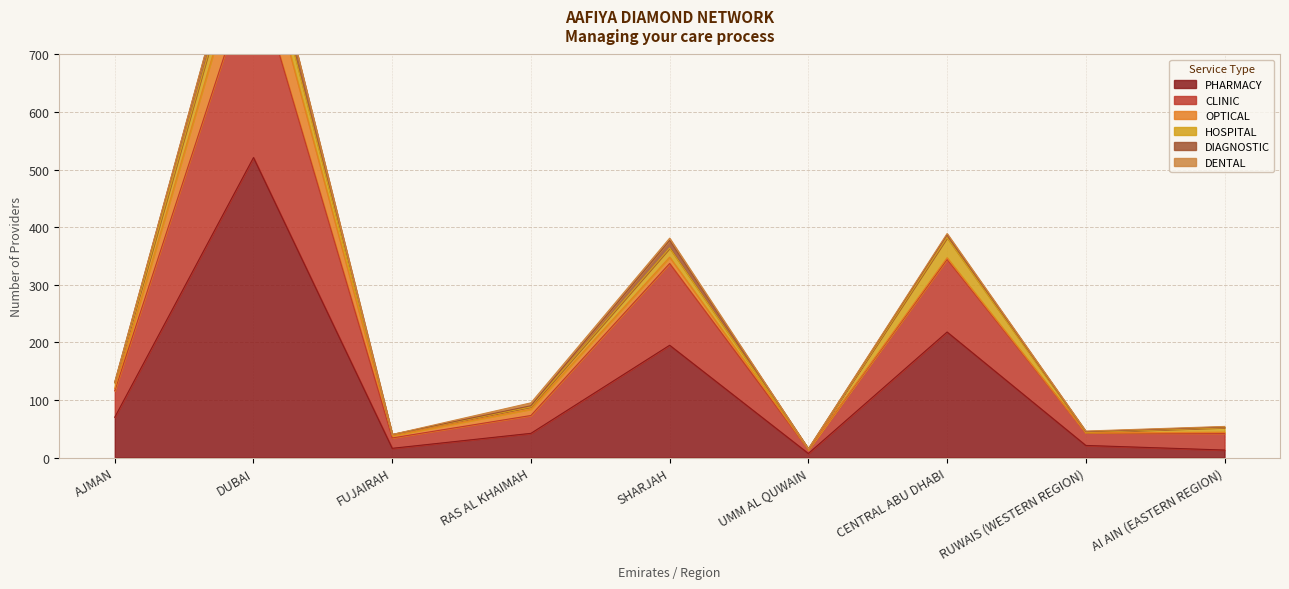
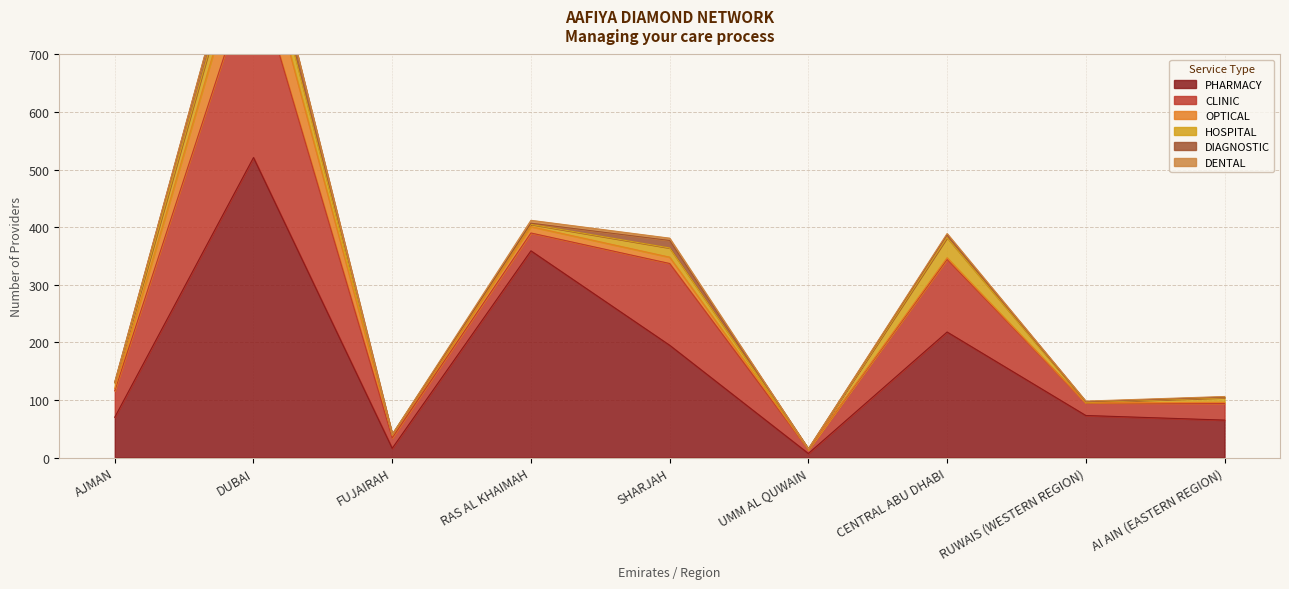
  {
    "PHARMACY": {
      "AJMAN": 70,
      "DUBAI": 520,
      "FUJAIRAH": 20,
-     "RAS AL KHAIMAH": 40,
+     "RAS AL KHAIMAH": 360,
      "SHARJAH": 200,
      "UMM AL QUWAIN": 10,
      "CENTRAL ABU DHABI": 220,
-     "RUWAIS (WESTERN REGION)": 20,
-     "AI AIN (EASTERN REGION)": 10
+     "RUWAIS (WESTERN REGION)": 70,
+     "AI AIN (EASTERN REGION)": 70
    }
  }
